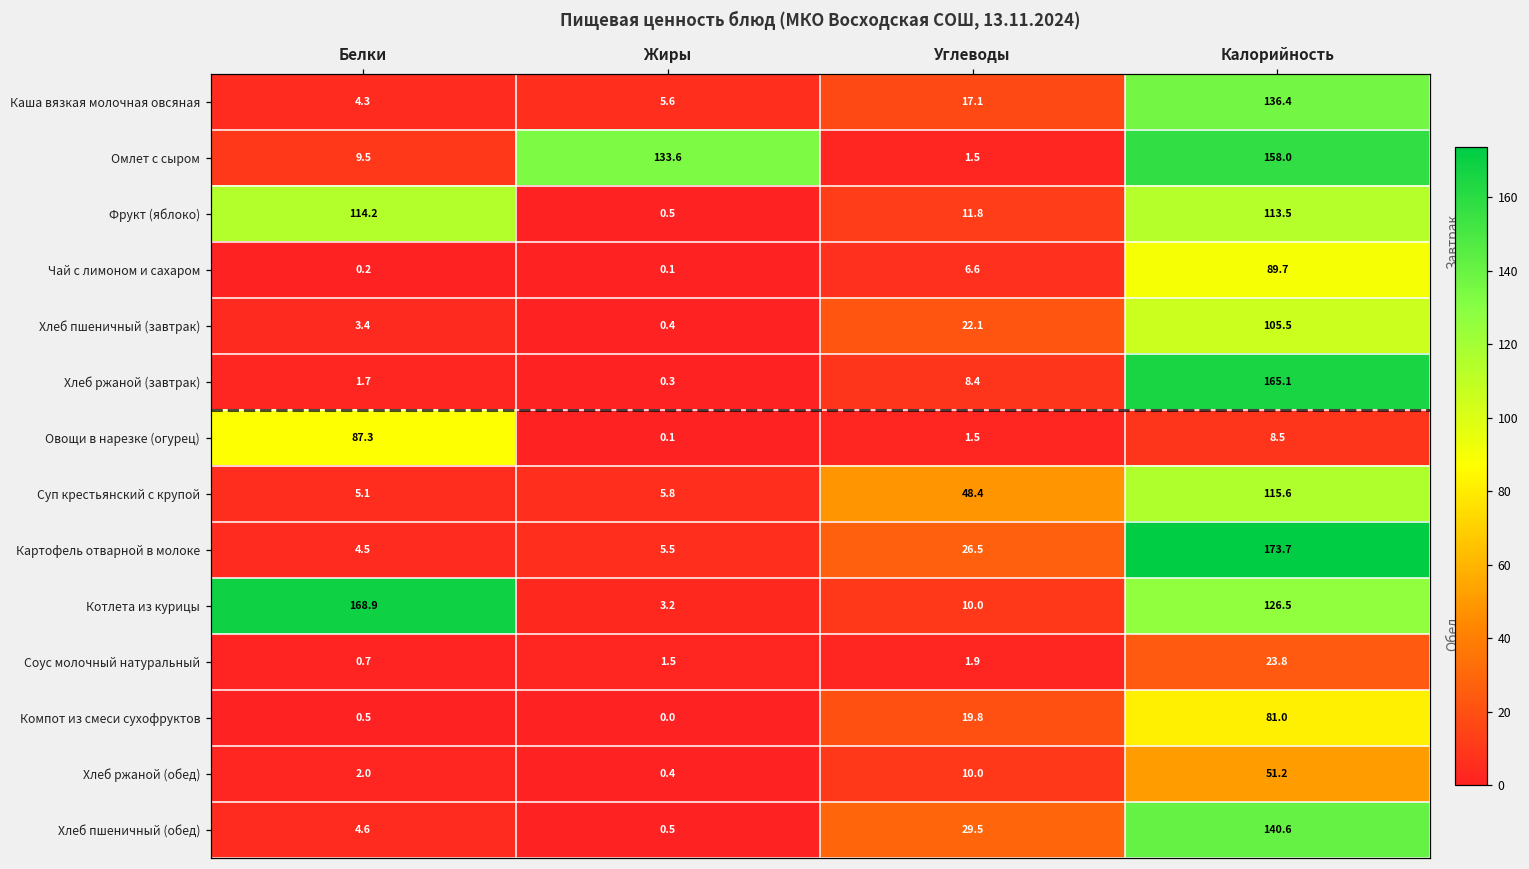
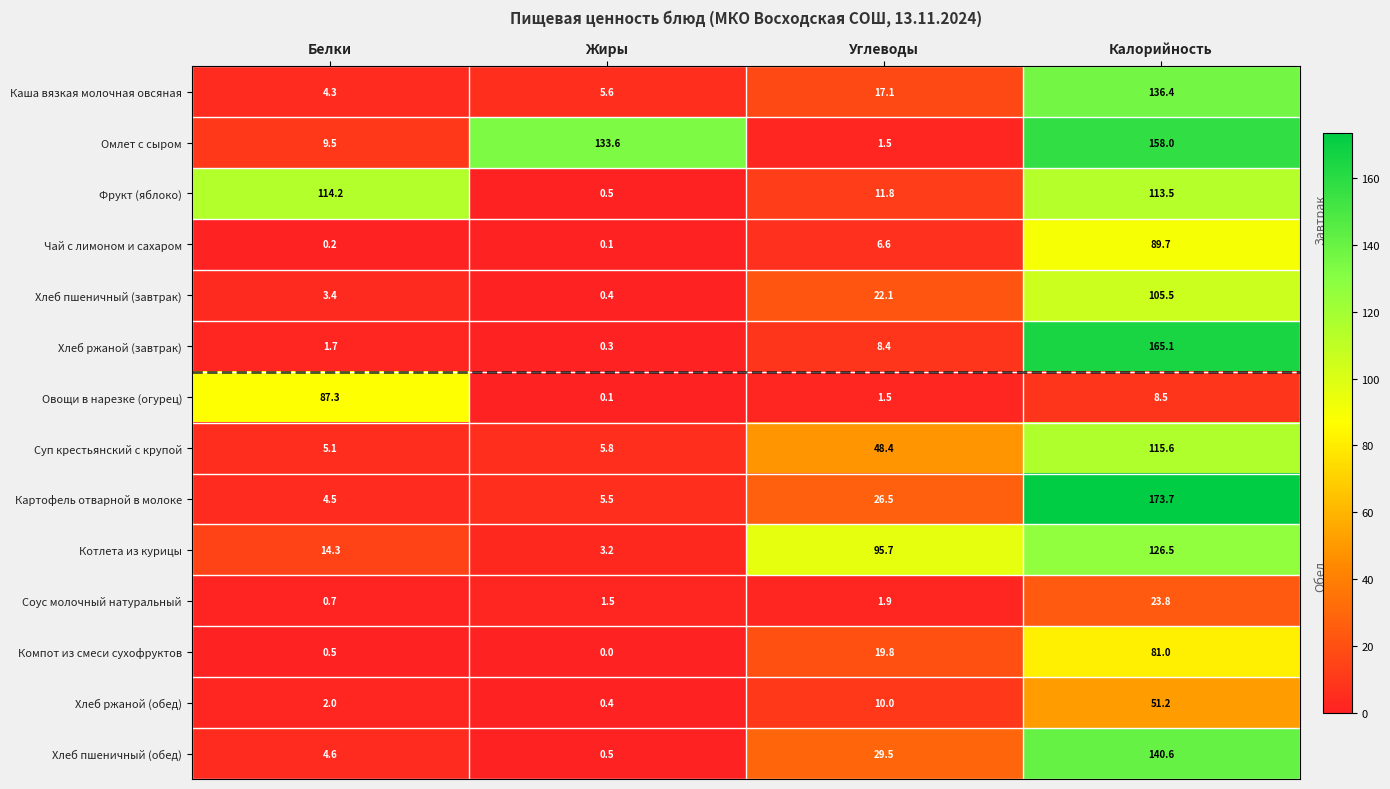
  {
    "Каша вязкая молочная овсяная": {
      "Белки": 4.3,
      "Жиры": 5.6,
      "Углеводы": 17.1,
      "Калорийность": 136.4
    },
    "Омлет с сыром": {
      "Белки": 9.5,
      "Жиры": 133.6,
      "Углеводы": 1.5,
      "Калорийность": 158.0
    },
    "Фрукт (яблоко)": {
      "Белки": 114.2,
      "Жиры": 0.5,
      "Углеводы": 11.8,
      "Калорийность": 113.5
    },
    "Чай с лимоном и сахаром": {
      "Белки": 0.2,
      "Жиры": 0.1,
      "Углеводы": 6.6,
      "Калорийность": 89.7
    },
    "Хлеб пшеничный (завтрак)": {
      "Белки": 3.4,
      "Жиры": 0.4,
      "Углеводы": 22.1,
      "Калорийность": 105.5
    },
    "Хлеб ржаной (завтрак)": {
      "Белки": 1.7,
      "Жиры": 0.3,
      "Углеводы": 8.4,
      "Калорийность": 165.1
    },
    "Овощи в нарезке (огурец)": {
      "Белки": 87.3,
      "Жиры": 0.1,
      "Углеводы": 1.5,
      "Калорийность": 8.5
    },
    "Суп крестьянский с крупой": {
      "Белки": 5.1,
      "Жиры": 5.8,
      "Углеводы": 48.4,
      "Калорийность": 115.6
    },
    "Картофель отварной в молоке": {
      "Белки": 4.5,
      "Жиры": 5.5,
      "Углеводы": 26.5,
      "Калорийность": 173.7
    },
    "Котлета из курицы": {
-     "Белки": 168.9,
+     "Белки": 14.3,
      "Жиры": 3.2,
-     "Углеводы": 10.0,
+     "Углеводы": 95.7,
      "Калорийность": 126.5
    },
    "Соус молочный натуральный": {
      "Белки": 0.7,
      "Жиры": 1.5,
      "Углеводы": 1.9,
      "Калорийность": 23.8
    },
    "Компот из смеси сухофруктов": {
      "Белки": 0.5,
      "Жиры": 0.0,
      "Углеводы": 19.8,
      "Калорийность": 81.0
    },
    "Хлеб ржаной (обед)": {
      "Белки": 2.0,
      "Жиры": 0.4,
      "Углеводы": 10.0,
      "Калорийность": 51.2
    },
    "Хлеб пшеничный (обед)": {
      "Белки": 4.6,
      "Жиры": 0.5,
      "Углеводы": 29.5,
      "Калорийность": 140.6
    }
  }
